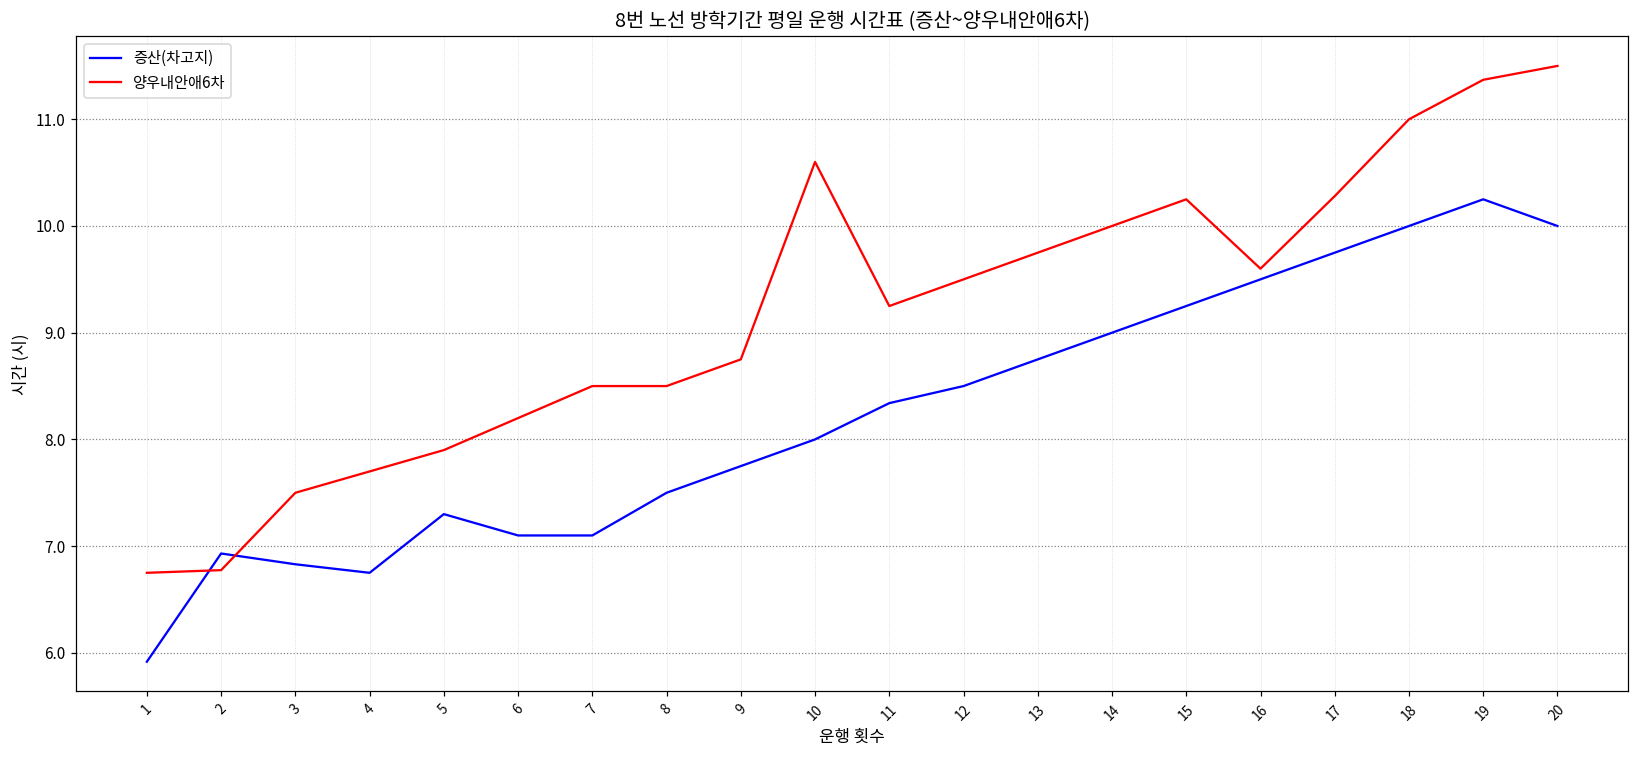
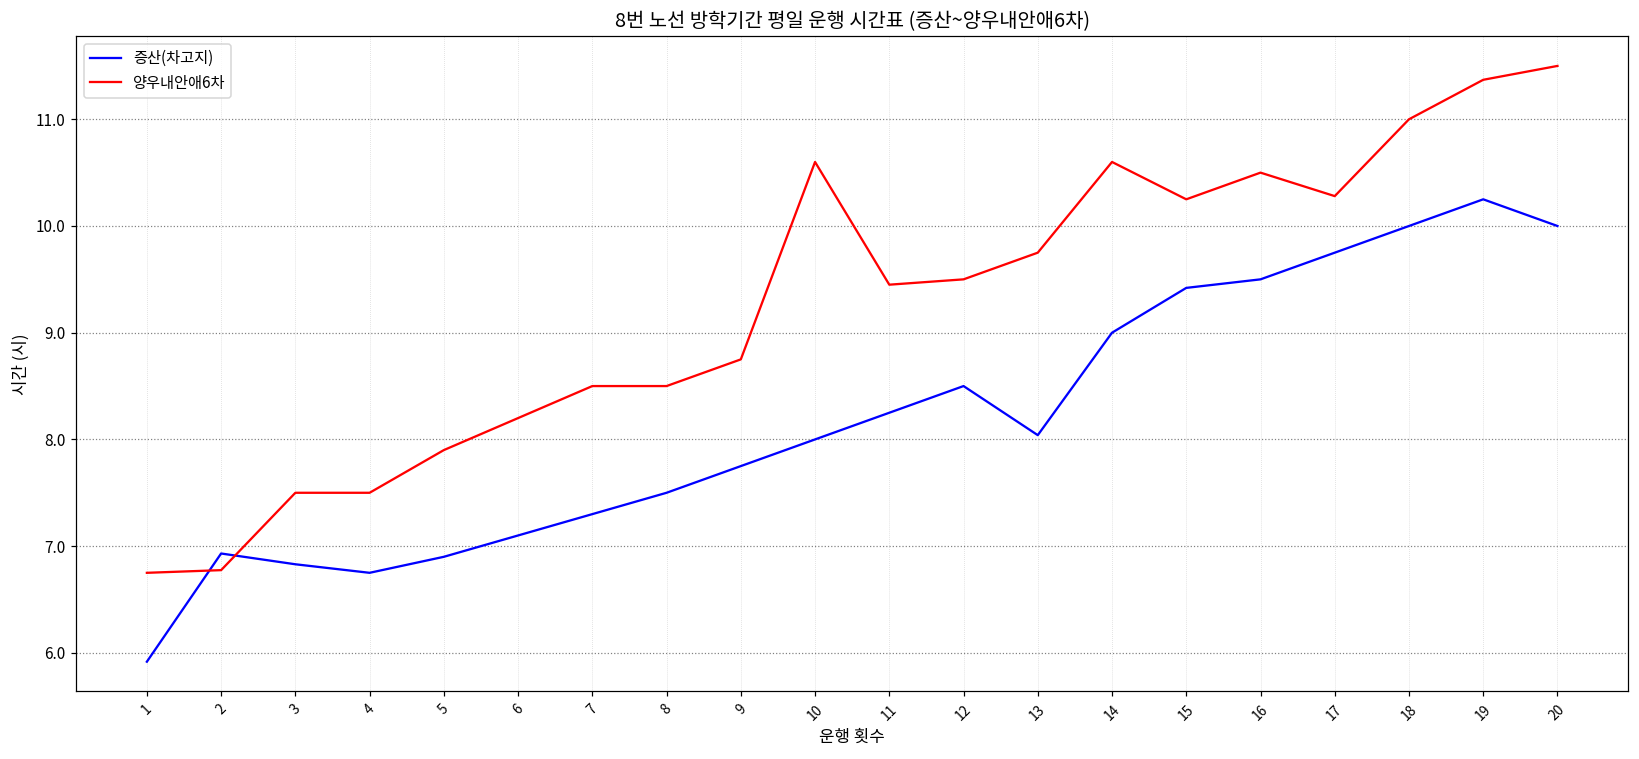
  {
    "증산(차고지)": {
      "1": 5.9,
      "2": 6.9,
      "3": 6.8,
      "4": 6.8,
-     "5": 7.3,
+     "5": 6.9,
      "6": 7.1,
-     "7": 7.1,
+     "7": 7.3,
      "8": 7.5,
      "9": 7.8,
      "10": 8.0,
-     "11": 8.34,
+     "11": 8.25,
      "12": 8.5,
-     "13": 8.8,
+     "13": 8.0,
      "14": 9.0,
-     "15": 9.3,
+     "15": 9.4,
      "16": 9.5,
      "17": 9.8,
      "18": 10.0,
      "19": 10.3,
      "20": 10.0
    },
    "양우내안애6차": {
      "1": 6.8,
      "2": 6.8,
      "3": 7.5,
-     "4": 7.7,
+     "4": 7.5,
      "5": 7.9,
      "6": 8.2,
      "7": 8.5,
      "8": 8.5,
      "9": 8.8,
      "10": 10.6,
-     "11": 9.3,
+     "11": 9.5,
      "12": 9.5,
      "13": 9.8,
-     "14": 10.0,
+     "14": 10.6,
      "15": 10.3,
-     "16": 9.6,
+     "16": 10.5,
      "17": 10.3,
      "18": 11.0,
      "19": 11.4,
      "20": 11.5
    }
  }
